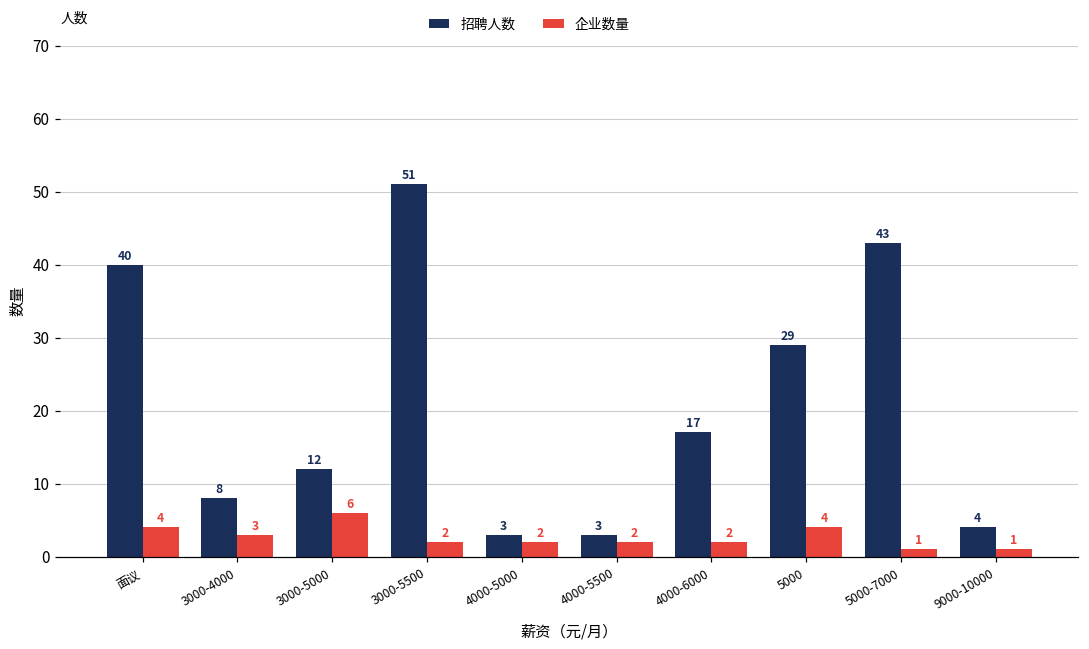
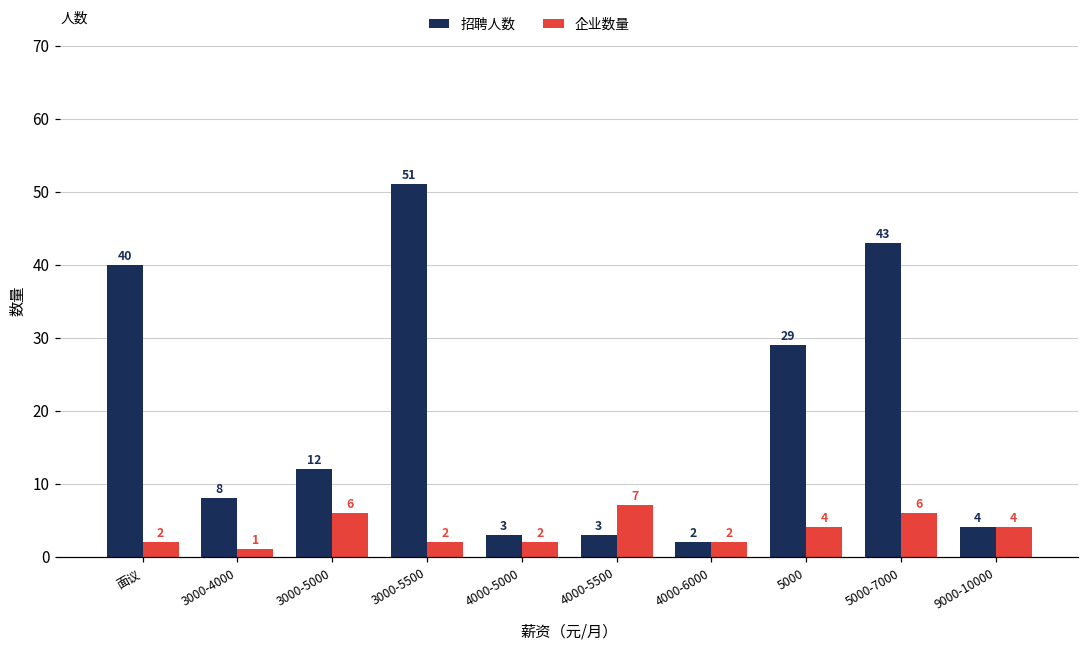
  {
    "招聘人数": {
      "面议": 40,
      "3000-4000": 8,
      "3000-5000": 12,
      "3000-5500": 51,
      "4000-5000": 3,
      "4000-5500": 3,
-     "4000-6000": 17,
+     "4000-6000": 2,
      "5000": 29,
      "5000-7000": 43,
      "9000-10000": 4
    },
    "企业数量": {
-     "面议": 4,
-     "3000-4000": 3,
+     "面议": 2,
+     "3000-4000": 1,
      "3000-5000": 6,
      "3000-5500": 2,
      "4000-5000": 2,
-     "4000-5500": 2,
+     "4000-5500": 7,
      "4000-6000": 2,
      "5000": 4,
-     "5000-7000": 1,
-     "9000-10000": 1
+     "5000-7000": 6,
+     "9000-10000": 4
    }
  }
